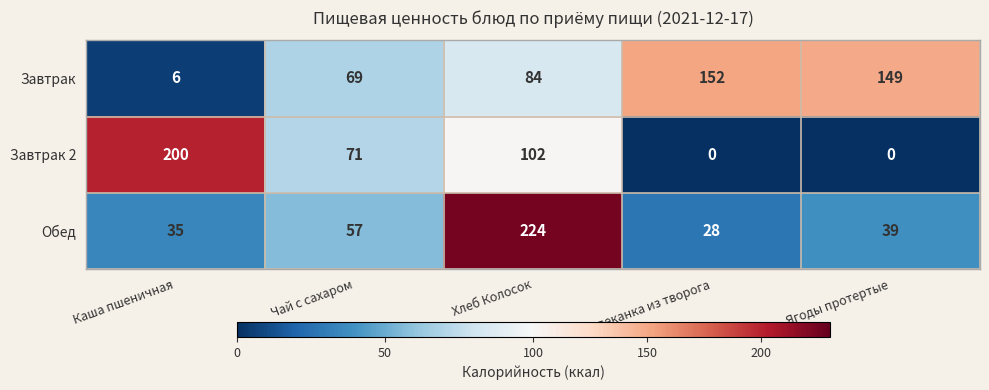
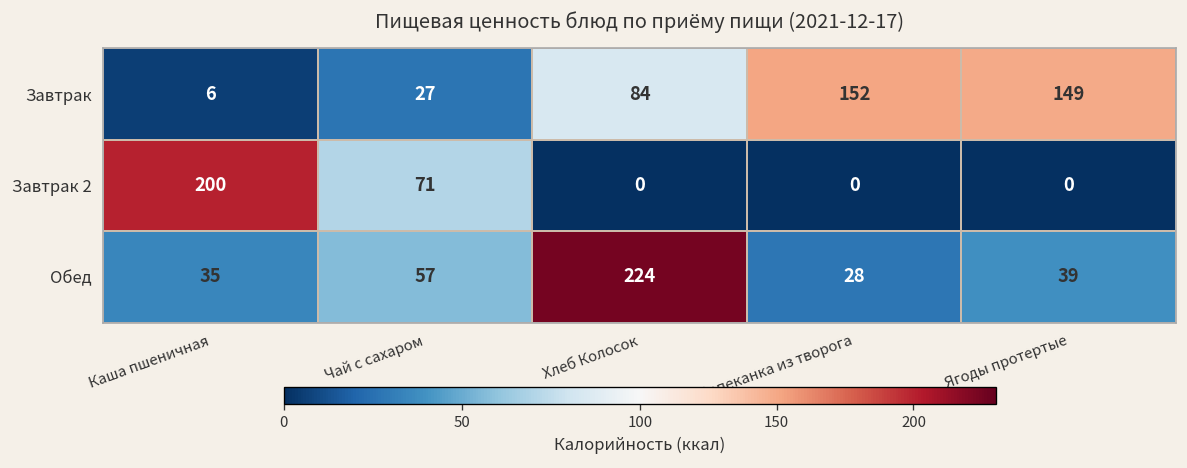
  {
    "Завтрак": {
      "Каша пшеничная": 6,
-     "Чай с сахаром": 69,
+     "Чай с сахаром": 27,
      "Хлеб Колосок": 84,
      "Запеканка из творога": 152,
      "Ягоды протертые": 149
    },
    "Завтрак 2": {
      "Каша пшеничная": 200,
      "Чай с сахаром": 71,
-     "Хлеб Колосок": 102,
+     "Хлеб Колосок": 0,
      "Запеканка из творога": 0,
      "Ягоды протертые": 0
    },
    "Обед": {
      "Каша пшеничная": 35,
      "Чай с сахаром": 57,
      "Хлеб Колосок": 224,
      "Запеканка из творога": 28,
      "Ягоды протертые": 39
    }
  }
